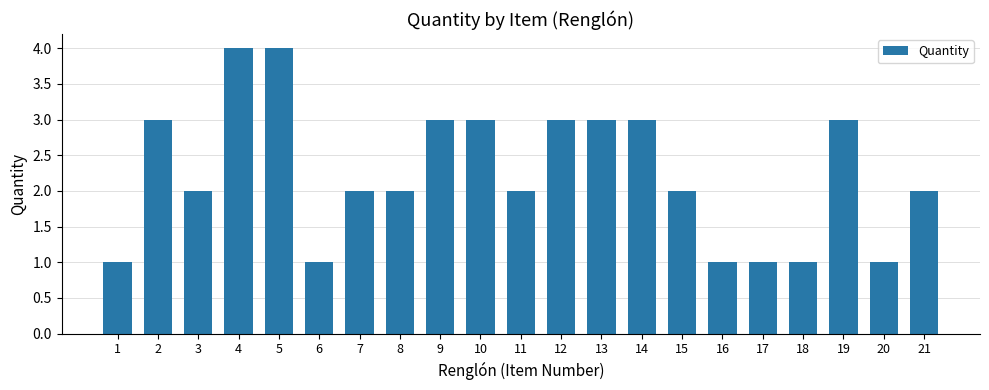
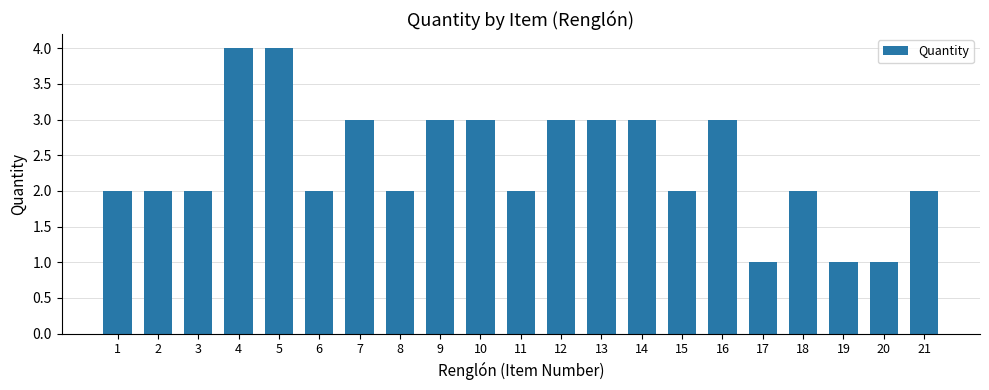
  {
-   "1": 1,
-   "2": 3,
+   "1": 2,
+   "2": 2,
    "3": 2,
    "4": 4,
    "5": 4,
-   "6": 1,
-   "7": 2,
+   "6": 2,
+   "7": 3,
    "8": 2,
    "9": 3,
    "10": 3,
    "11": 2,
    "12": 3,
    "13": 3,
    "14": 3,
    "15": 2,
-   "16": 1,
+   "16": 3,
    "17": 1,
-   "18": 1,
-   "19": 3,
+   "18": 2,
+   "19": 1,
    "20": 1,
    "21": 2
  }
